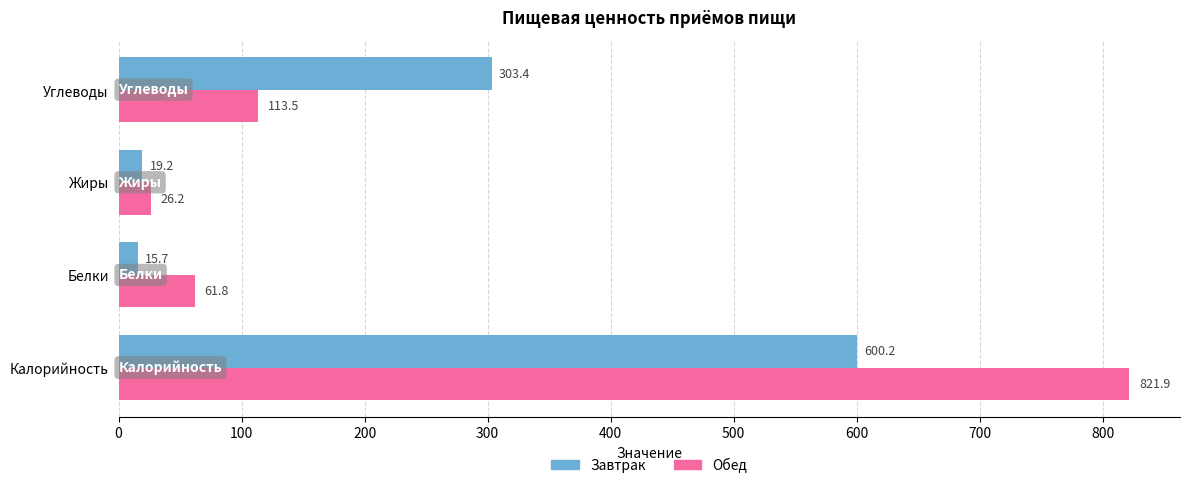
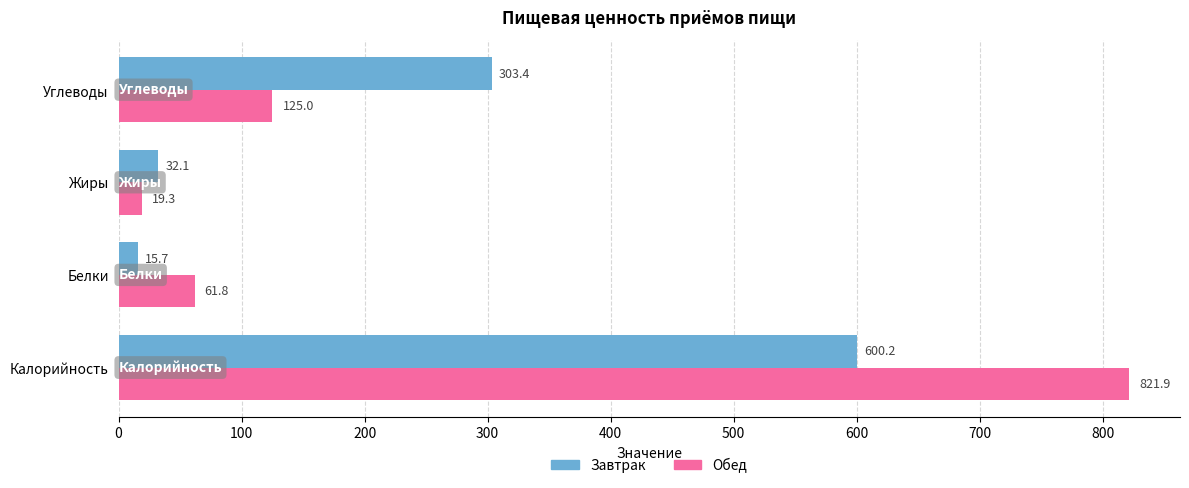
  {
    "Завтрак": {
      "Углеводы": 303.4,
-     "Жиры": 19.2,
+     "Жиры": 32.1,
      "Калорийность": 600.2
    },
    "Обед": {
-     "Углеводы": 113.5,
-     "Жиры": 26.2,
+     "Углеводы": 125.0,
+     "Жиры": 19.3,
      "Белки": 61.8,
      "Калорийность": 821.9
    }
  }
